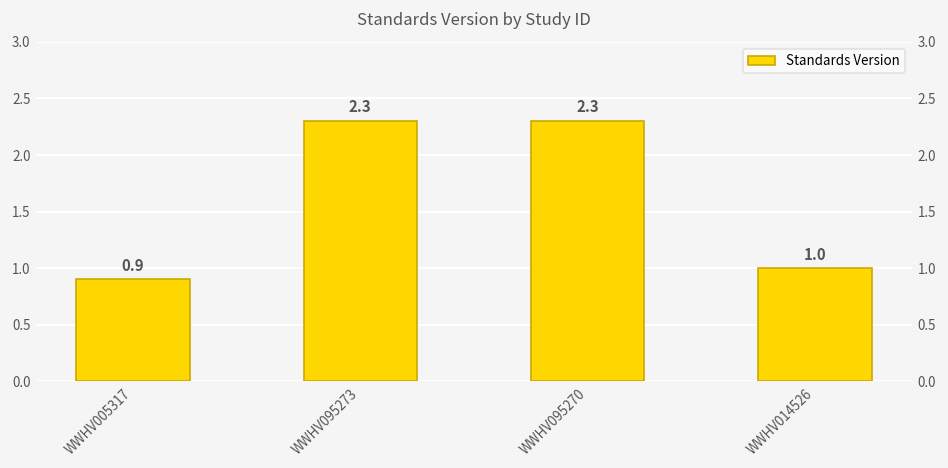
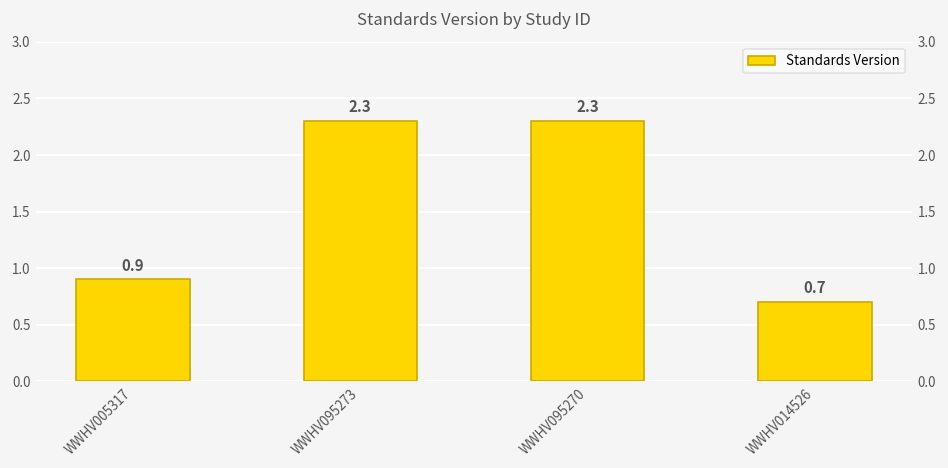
  {
    "WWHV005317": 0.9,
    "WWHV095273": 2.3,
    "WWHV095270": 2.3,
-   "WWHV014526": 1.0
+   "WWHV014526": 0.7
  }
